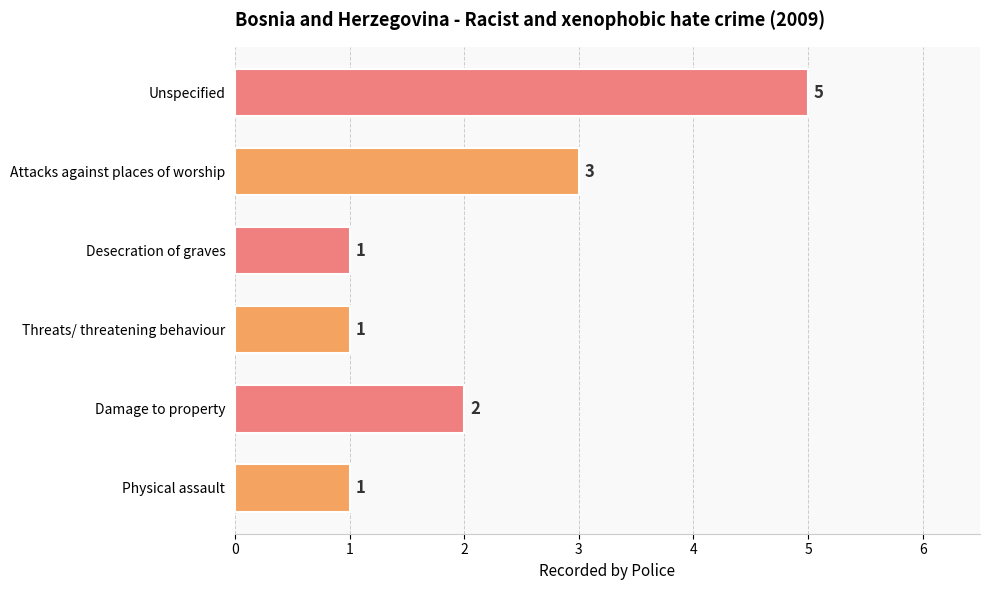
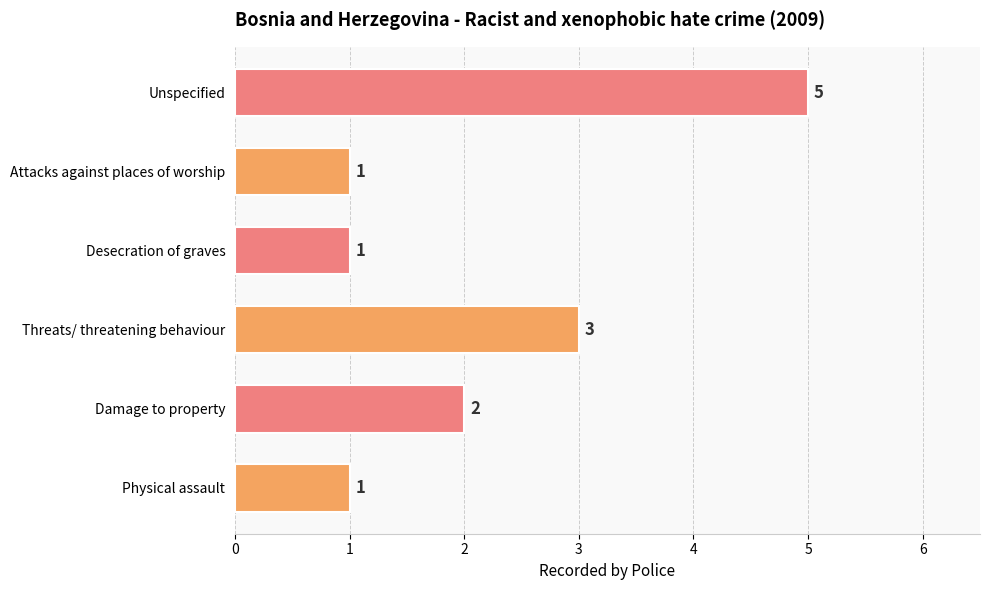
  {
    "Unspecified": 5,
-   "Attacks against places of worship": 3,
+   "Attacks against places of worship": 1,
    "Desecration of graves": 1,
-   "Threats/ threatening behaviour": 1,
+   "Threats/ threatening behaviour": 3,
    "Damage to property": 2,
    "Physical assault": 1
  }
